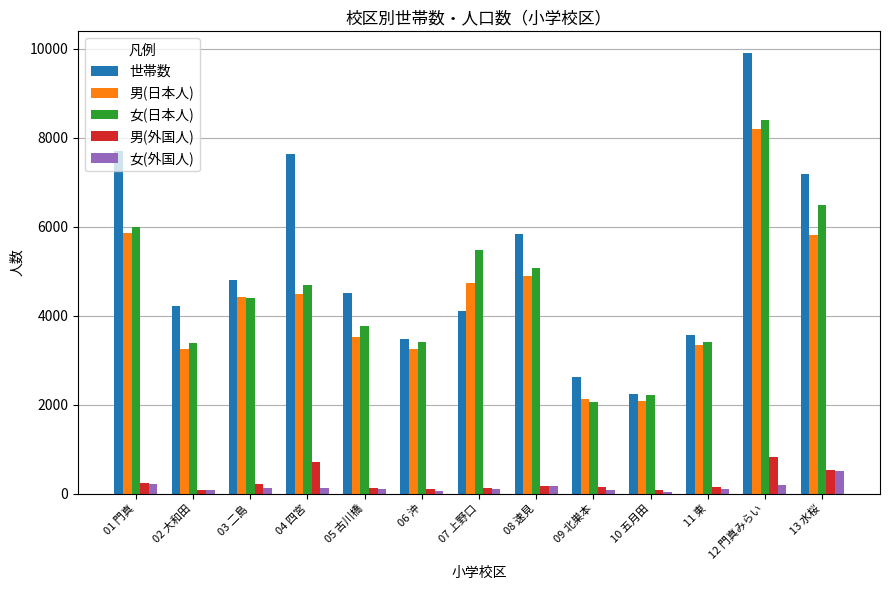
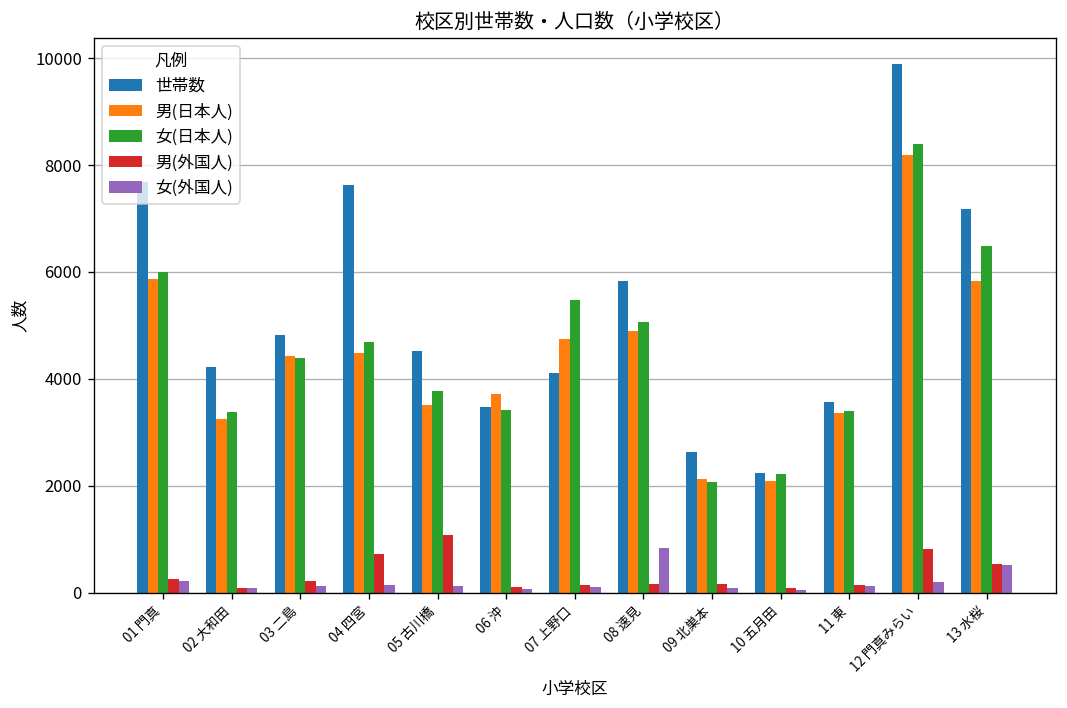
  {
    "世帯数": {
      "02 大和田": 4200,
      "03 二島": 4800,
      "04 四宮": 7600,
      "05 古川橋": 4500,
      "06 沖": 3500,
      "07 上野口": 4100,
      "08 速見": 5800,
      "09 北巣本": 2600,
      "10 五月田": 2200,
      "11 東": 3600,
      "12 門真みらい": 9900,
      "13 水桜": 7200
    },
    "男(日本人)": {
      "01 門真": 5900,
      "02 大和田": 3200,
      "03 二島": 4400,
      "04 四宮": 4500,
      "05 古川橋": 3500,
-     "06 沖": 3300,
+     "06 沖": 3700,
      "07 上野口": 4700,
      "08 速見": 4900,
      "09 北巣本": 2100,
      "10 五月田": 2100,
      "11 東": 3400,
      "12 門真みらい": 8200,
      "13 水桜": 5800
    },
    "女(日本人)": {
      "01 門真": 6000,
      "02 大和田": 3400,
      "03 二島": 4400,
      "04 四宮": 4700,
      "05 古川橋": 3800,
      "06 沖": 3400,
      "07 上野口": 5500,
      "08 速見": 5100,
      "09 北巣本": 2100,
      "10 五月田": 2200,
      "11 東": 3400,
      "12 門真みらい": 8400,
      "13 水桜": 6500
    },
    "男(外国人)": {
      "01 門真": 300,
      "02 大和田": 100,
      "03 二島": 200,
      "04 四宮": 700,
-     "05 古川橋": 100,
+     "05 古川橋": 1100,
      "06 沖": 100,
      "07 上野口": 100,
      "08 速見": 200,
      "09 北巣本": 200,
      "10 五月田": 100,
      "11 東": 100,
      "12 門真みらい": 800,
      "13 水桜": 500
    },
    "女(外国人)": {
      "01 門真": 200,
      "02 大和田": 100,
      "03 二島": 100,
      "04 四宮": 100,
      "05 古川橋": 100,
      "06 沖": 100,
      "07 上野口": 100,
-     "08 速見": 200,
+     "08 速見": 800,
      "09 北巣本": 100,
      "11 東": 100,
      "12 門真みらい": 200,
      "13 水桜": 500
    }
  }
